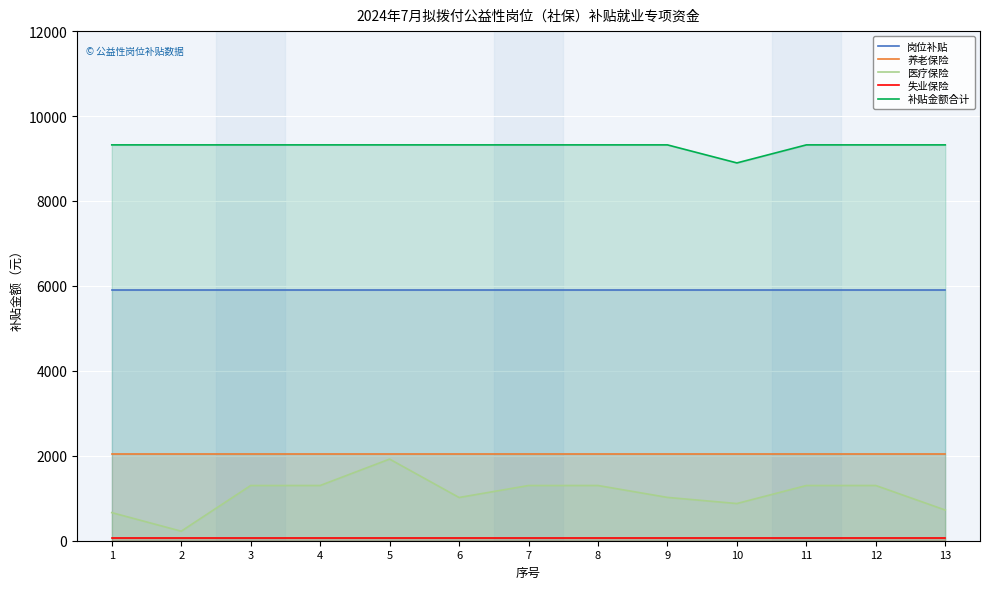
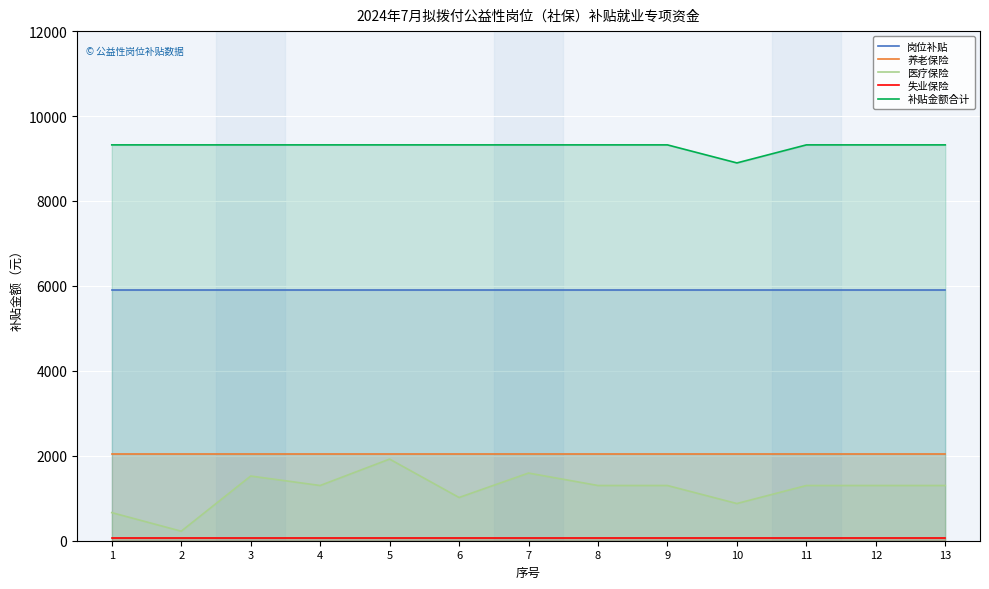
  {
    "岗位补贴": {
      "1": 5900,
      "2": 5900,
      "3": 5900,
      "4": 5900,
      "5": 5900,
      "6": 5900,
      "7": 5900,
      "8": 5900,
      "9": 5900,
      "10": 5900,
      "11": 5900,
      "12": 5900,
      "13": 5900
    },
    "养老保险": {
      "1": 2000,
      "2": 2000,
      "3": 2000,
      "4": 2000,
      "5": 2000,
      "6": 2000,
      "7": 2000,
      "8": 2000,
      "9": 2000,
      "10": 2000,
      "11": 2000,
      "12": 2000,
      "13": 2000
    },
    "医疗保险": {
      "1": 700,
      "2": 200,
-     "3": 1300,
+     "3": 1500,
      "4": 1300,
      "5": 1900,
      "6": 1000,
-     "7": 1300,
+     "7": 1600,
      "8": 1300,
-     "9": 1000,
+     "9": 1300,
      "10": 900,
      "11": 1300,
      "12": 1300,
-     "13": 700
+     "13": 1300
    },
    "失业保险": {
      "1": 100,
      "2": 100,
      "3": 100,
      "4": 100,
      "5": 100,
      "6": 100,
      "7": 100,
      "8": 100,
      "9": 100,
      "10": 100,
      "11": 100,
      "12": 100,
      "13": 100
    },
    "补贴金额合计": {
      "1": 9300,
      "2": 9300,
      "3": 9300,
      "4": 9300,
      "5": 9300,
      "6": 9300,
      "7": 9300,
      "8": 9300,
      "9": 9300,
      "10": 8900,
      "11": 9300,
      "12": 9300,
      "13": 9300
    }
  }
